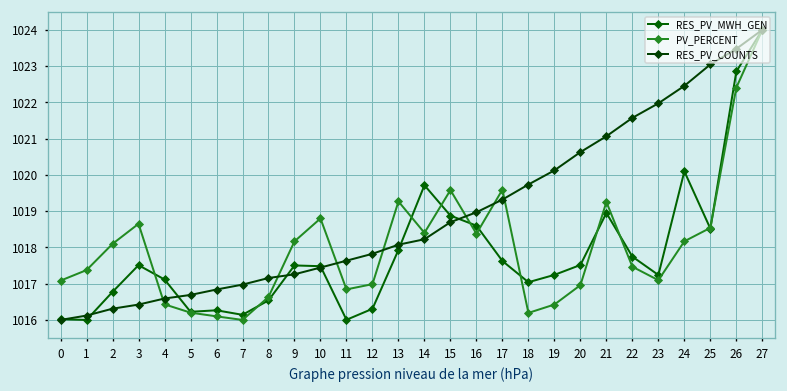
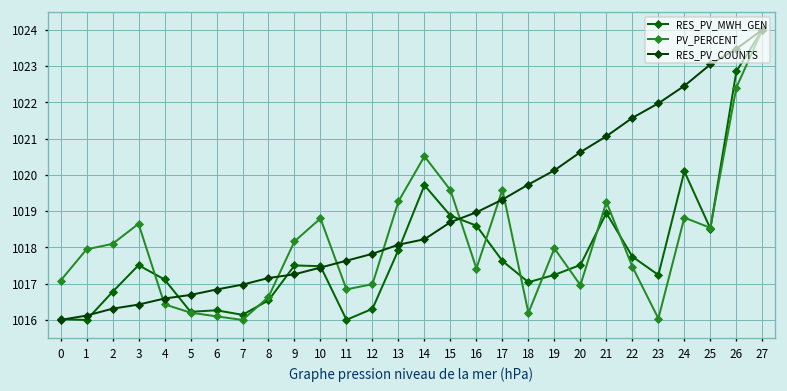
  {
    "PV_PERCENT": {
      "0": 1017.1,
-     "1": 1017.4,
+     "1": 1017.9,
      "2": 1018.1,
      "3": 1018.7,
      "4": 1016.4,
      "6": 1016.1,
      "7": 1016.0,
      "8": 1016.6,
      "9": 1018.2,
      "10": 1018.8,
      "11": 1016.8,
      "12": 1017.0,
      "13": 1019.3,
-     "14": 1018.4,
+     "14": 1020.5,
      "15": 1019.6,
-     "16": 1018.4,
+     "16": 1017.4,
      "17": 1019.6,
      "18": 1016.2,
-     "19": 1016.4,
+     "19": 1018.0,
      "20": 1017.0,
      "21": 1019.3,
      "22": 1017.5,
-     "23": 1017.1,
-     "24": 1018.2,
+     "23": 1016.0,
+     "24": 1018.8,
      "26": 1022.4
    }
  }
